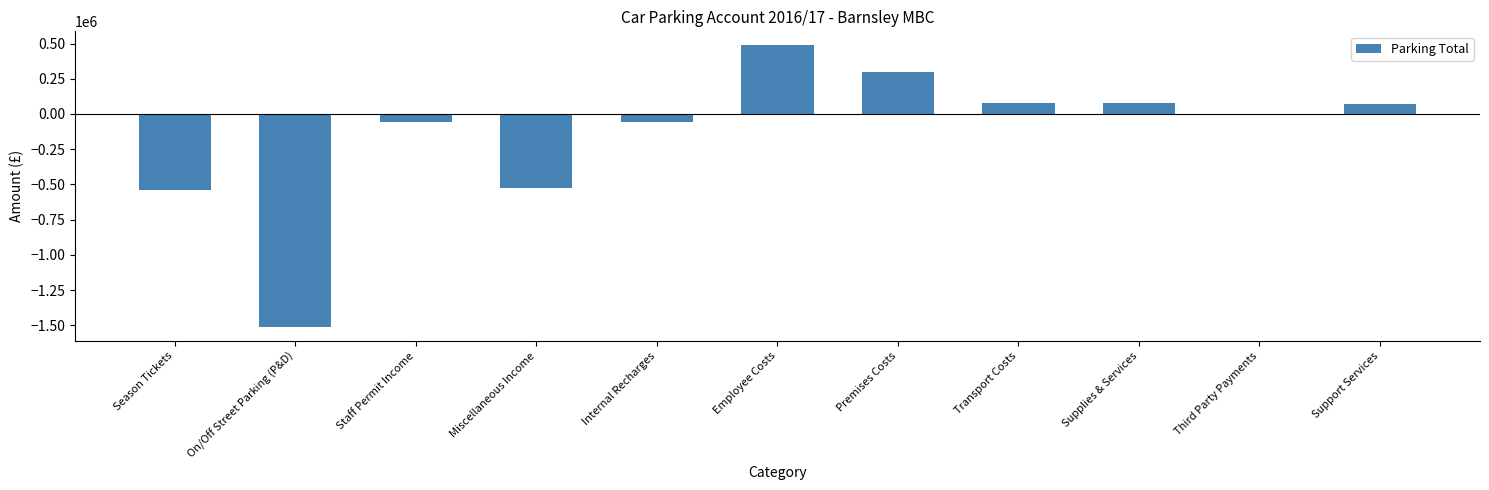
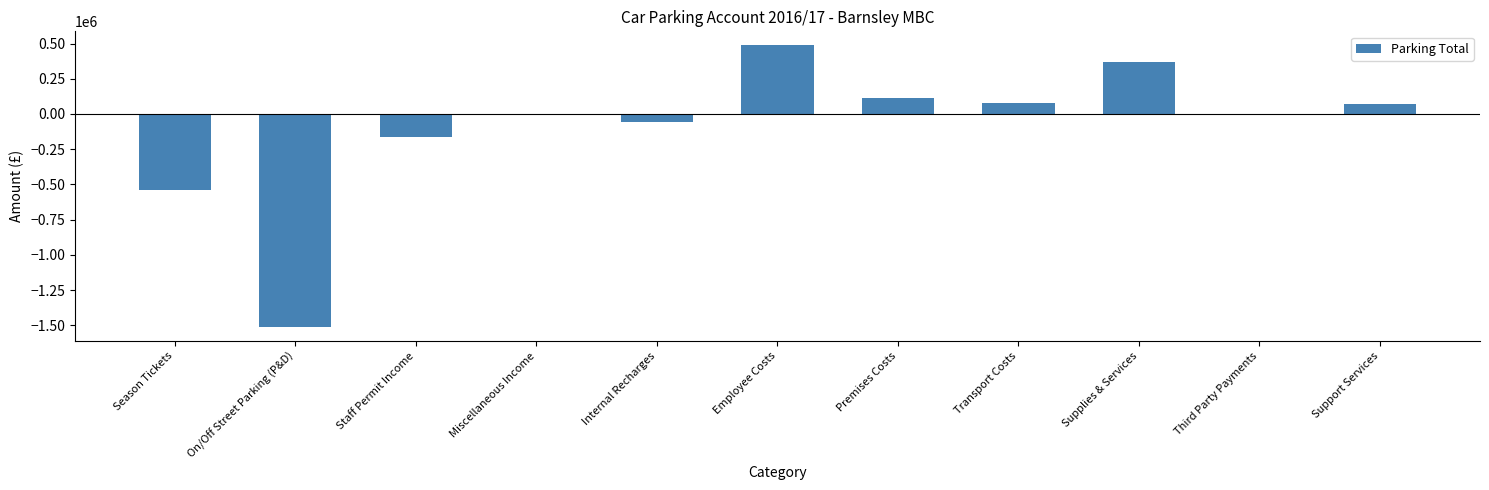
  {
    "Season Tickets": -540000,
    "On/Off Street Parking (P&D)": -1510000,
-   "Staff Permit Income": -60000,
-   "Miscellaneous Income": -530000,
+   "Staff Permit Income": -170000,
+   "Miscellaneous Income": -10000,
    "Internal Recharges": -60000,
    "Employee Costs": 490000,
-   "Premises Costs": 300000,
+   "Premises Costs": 110000,
    "Transport Costs": 70000,
-   "Supplies & Services": 80000,
+   "Supplies & Services": 370000,
    "Support Services": 70000
  }
